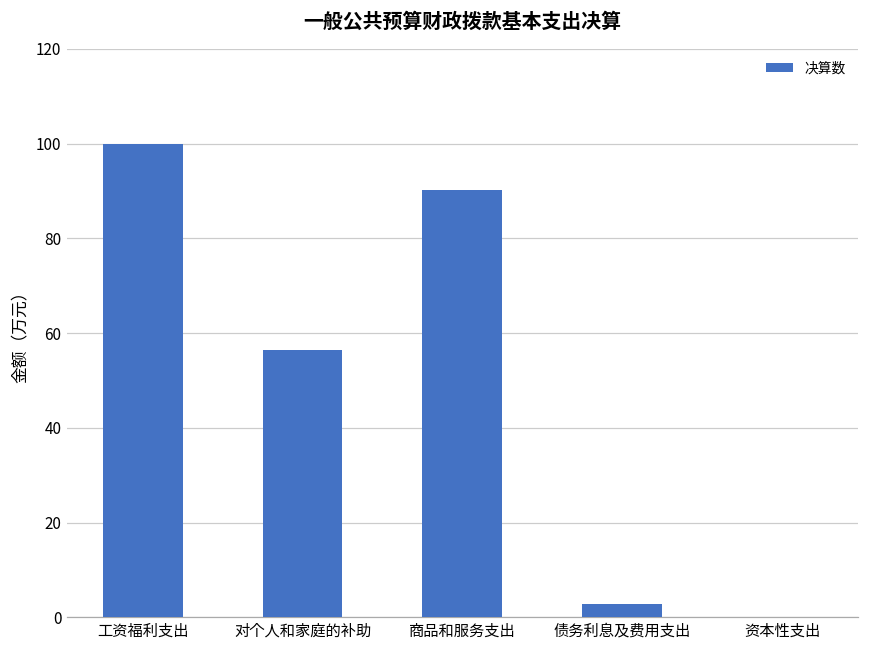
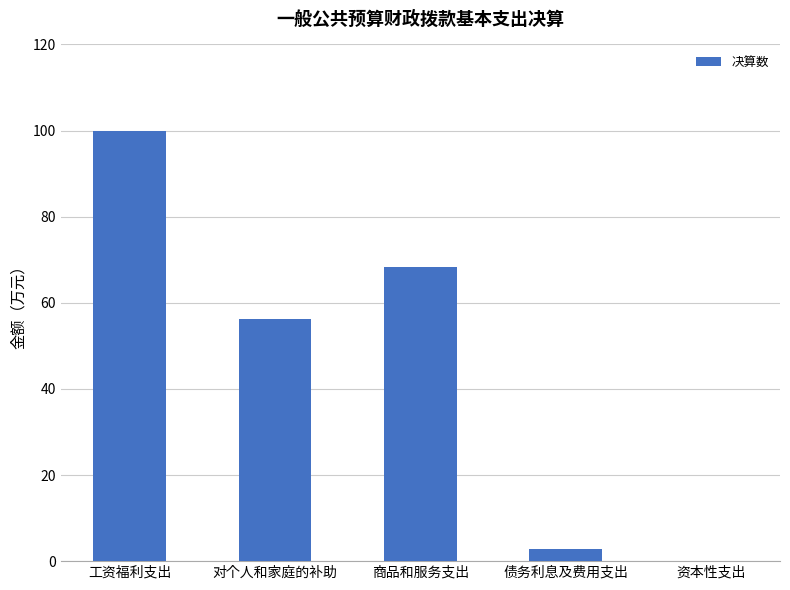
  {
    "工资福利支出": 100,
    "对个人和家庭的补助": 56,
-   "商品和服务支出": 90,
+   "商品和服务支出": 68,
    "债务利息及费用支出": 3,
    "资本性支出": 0
  }
